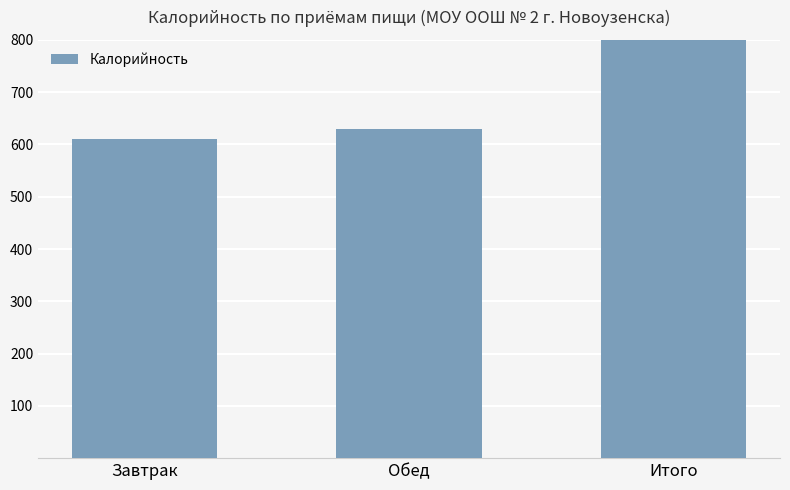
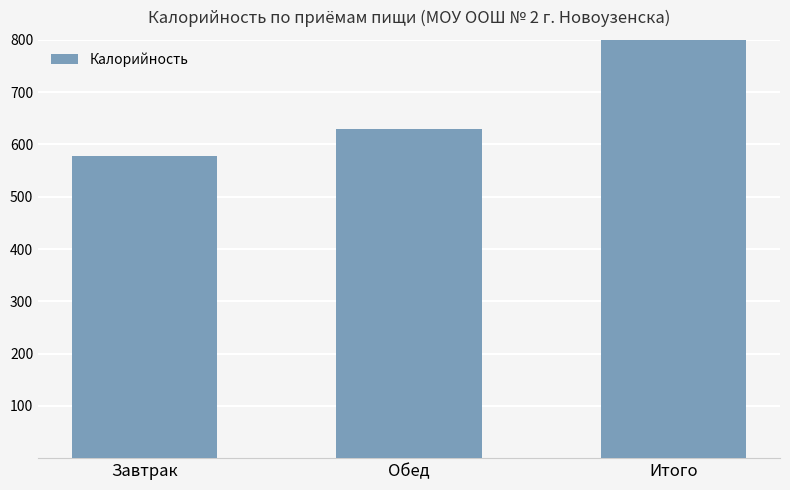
  {
-   "Завтрак": 610,
+   "Завтрак": 580,
    "Обед": 630
  }
